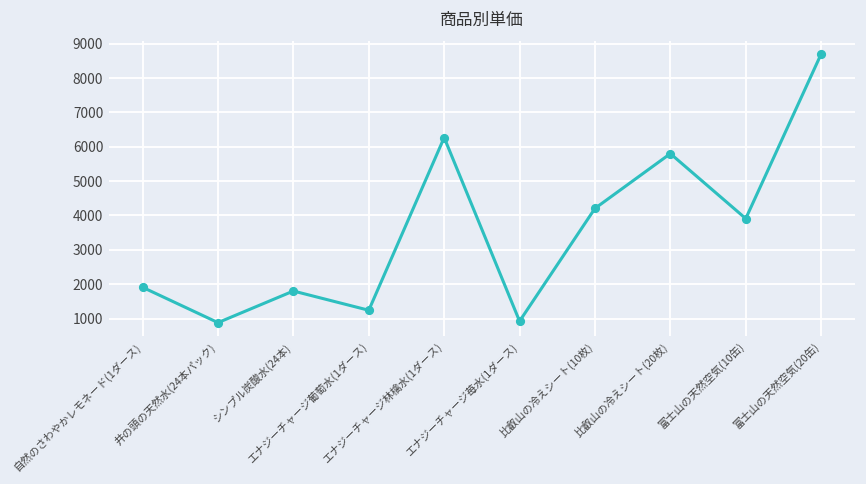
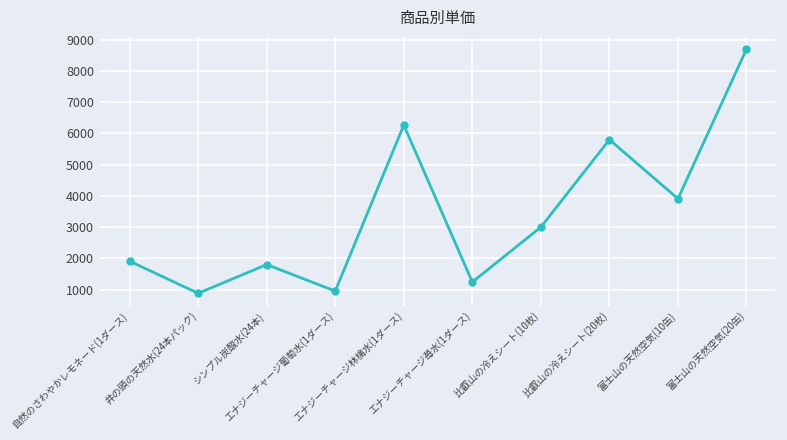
  {
    "自然のさわやかレモネード(1ダース)": 1900,
    "井の頭の天然水(24本パック)": 900,
    "シンプル炭酸水(24本)": 1800,
-   "エナジーチャージ葡萄水(1ダース)": 1200,
+   "エナジーチャージ葡萄水(1ダース)": 1000,
    "エナジーチャージ林檎水(1ダース)": 6300,
-   "エナジーチャージ苺水(1ダース)": 900,
-   "比叡山の冷えシート(10枚)": 4200,
+   "エナジーチャージ苺水(1ダース)": 1200,
+   "比叡山の冷えシート(10枚)": 3000,
    "比叡山の冷えシート(20枚)": 5800,
    "富士山の天然空気(10缶)": 3900,
    "富士山の天然空気(20缶)": 8700
  }
